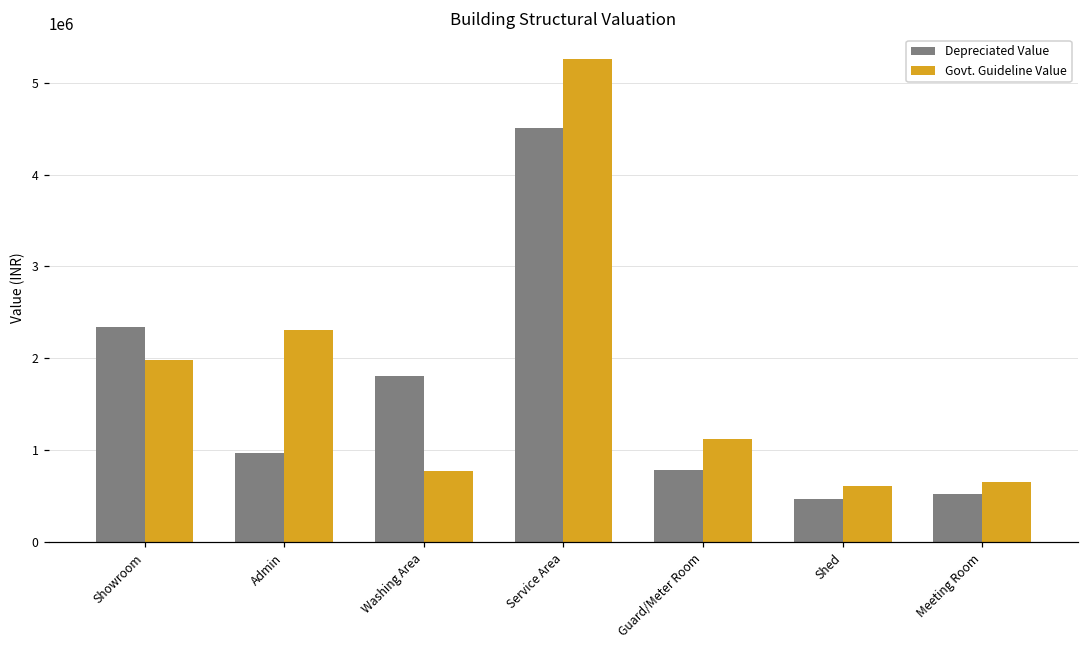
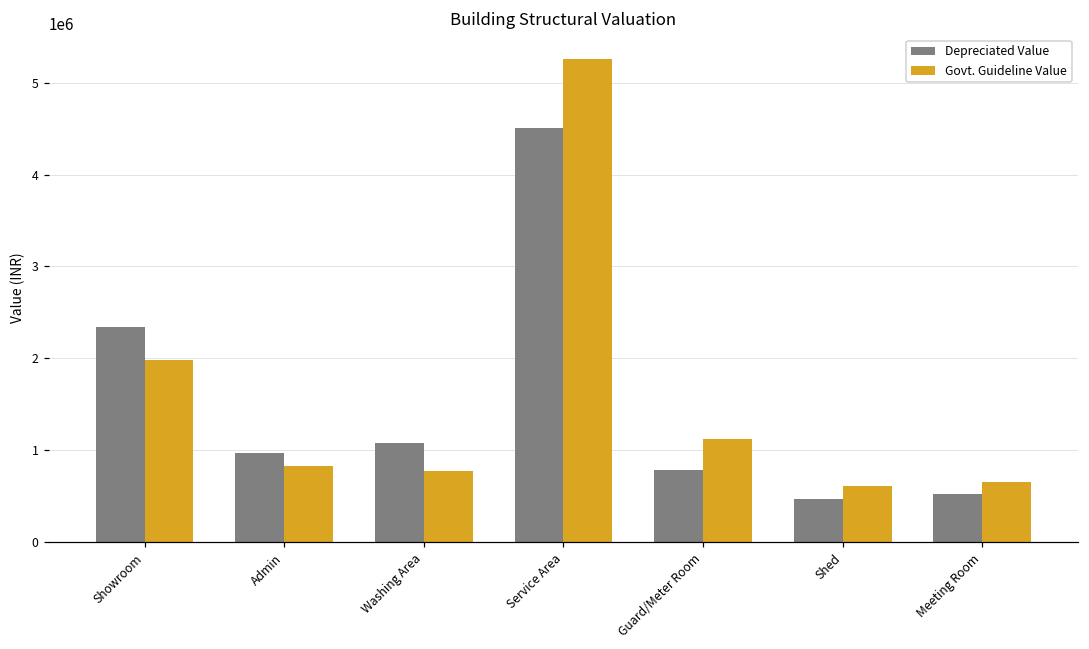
  {
    "Depreciated Value": {
      "Showroom": 2300000,
      "Admin": 1000000,
-     "Washing Area": 1800000,
+     "Washing Area": 1100000,
      "Service Area": 4500000,
      "Guard/Meter Room": 800000,
      "Shed": 500000,
      "Meeting Room": 500000
    },
    "Govt. Guideline Value": {
      "Showroom": 2000000,
-     "Admin": 2300000,
+     "Admin": 800000,
      "Washing Area": 800000,
      "Service Area": 5300000,
      "Guard/Meter Room": 1100000,
      "Shed": 600000,
      "Meeting Room": 600000
    }
  }
